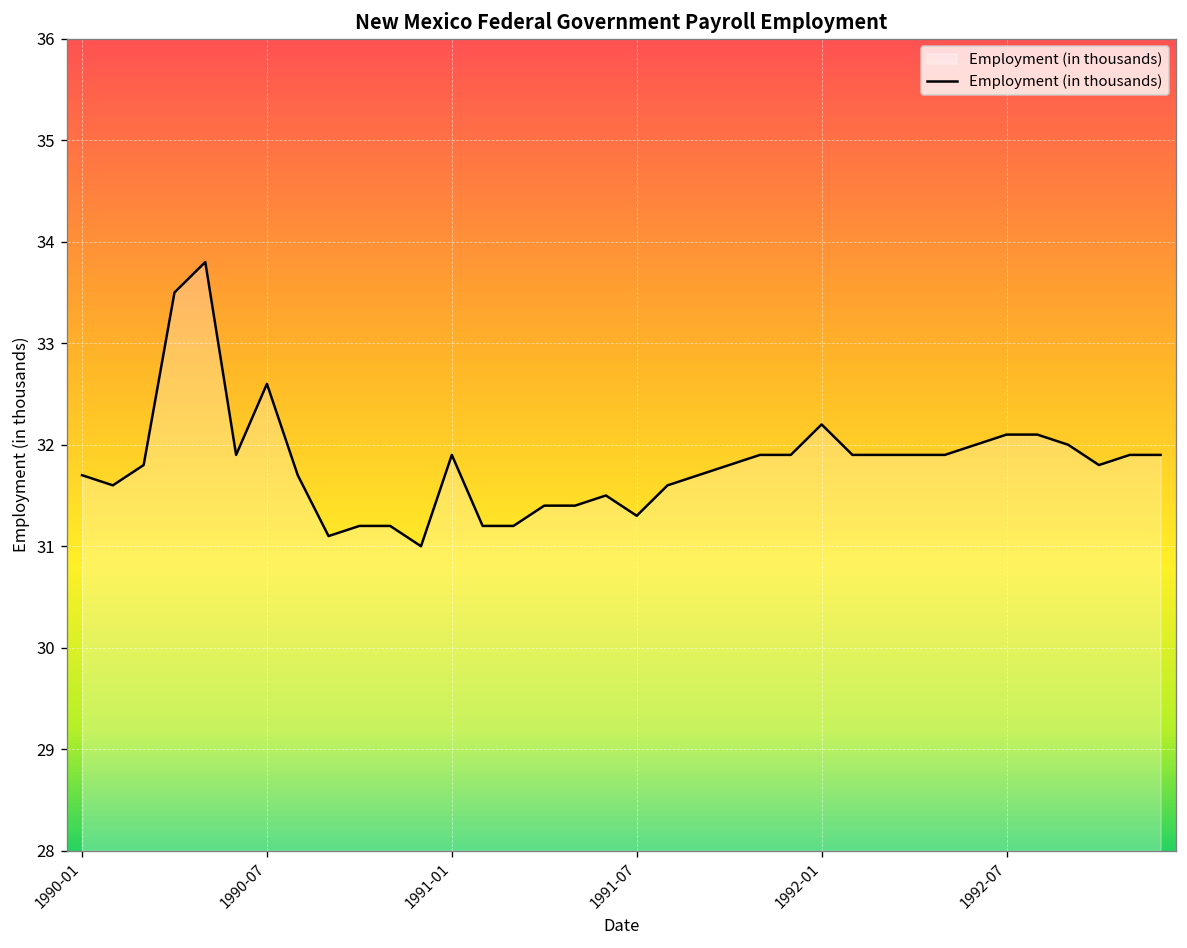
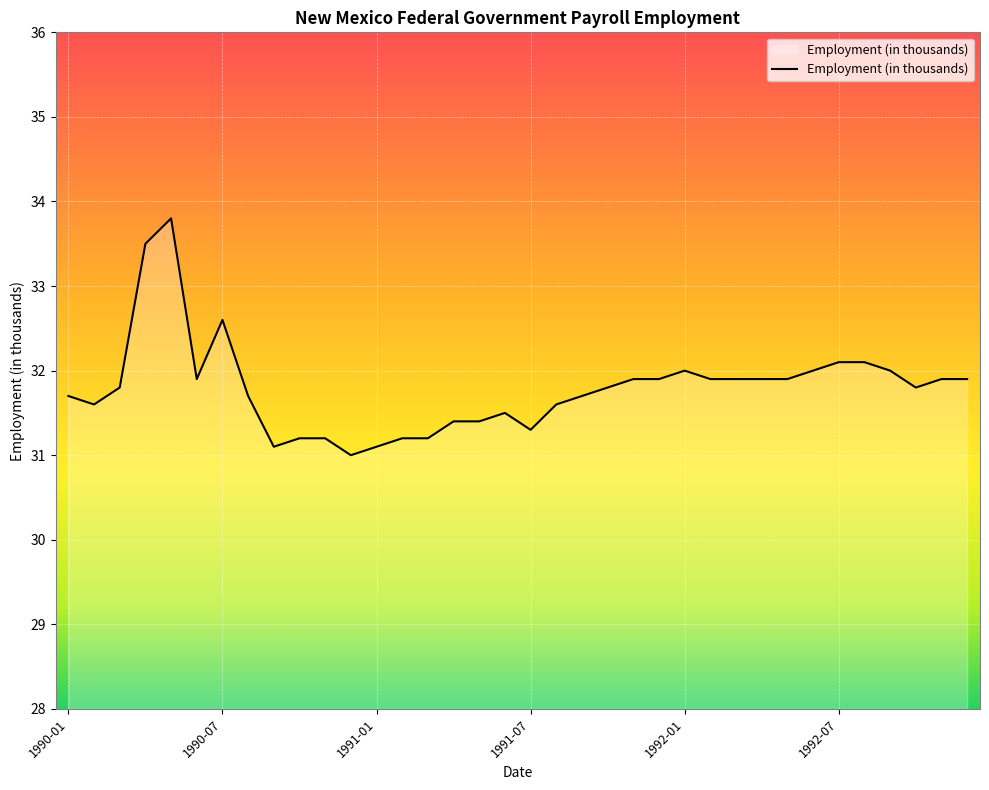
  {
    "1990-01": 31.7,
    "1990-07": 32.6,
-   "1991-01": 31.9,
+   "1991-01": 31.1,
    "1991-07": 31.3,
-   "1992-01": 32.2,
+   "1992-01": 32.0,
    "1992-07": 32.1
  }
